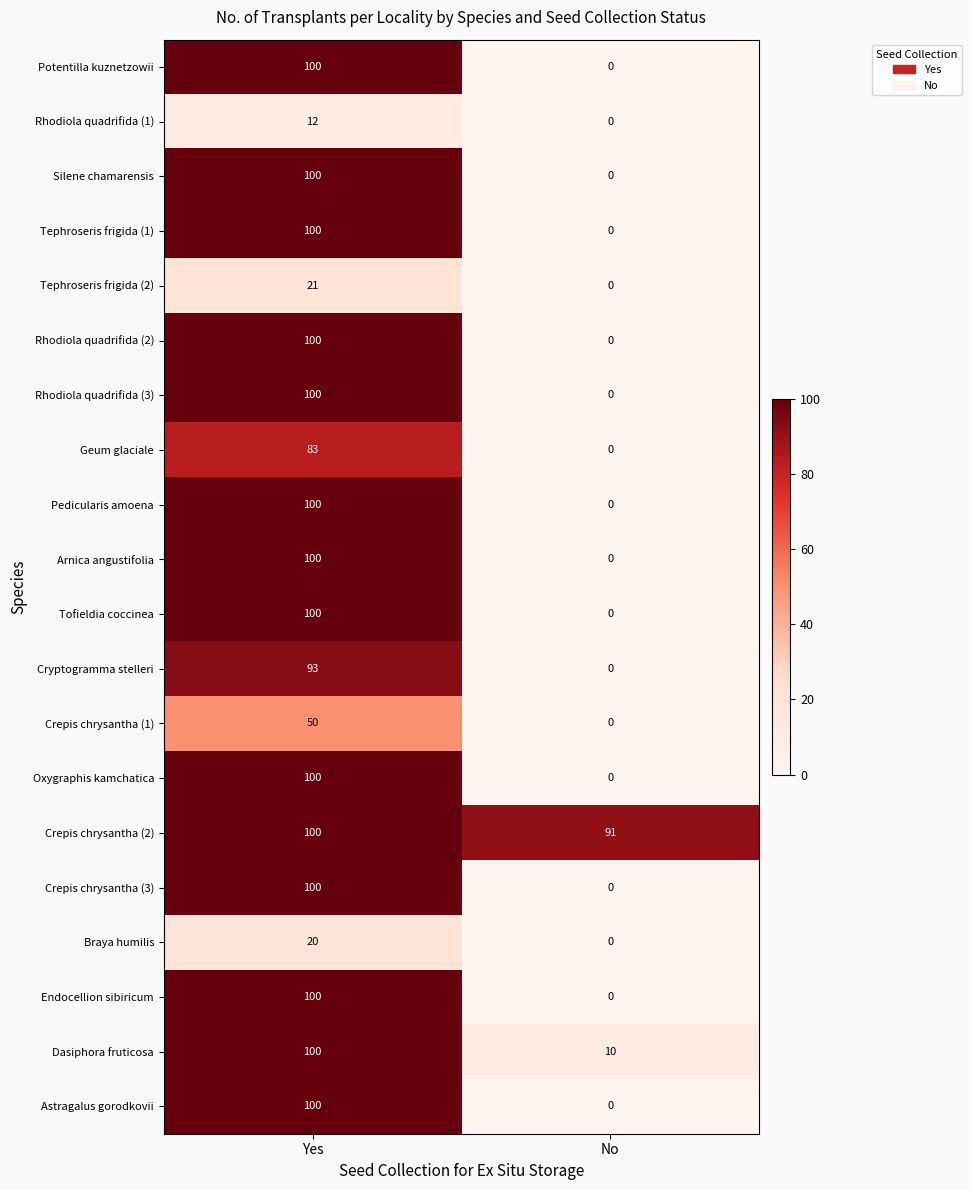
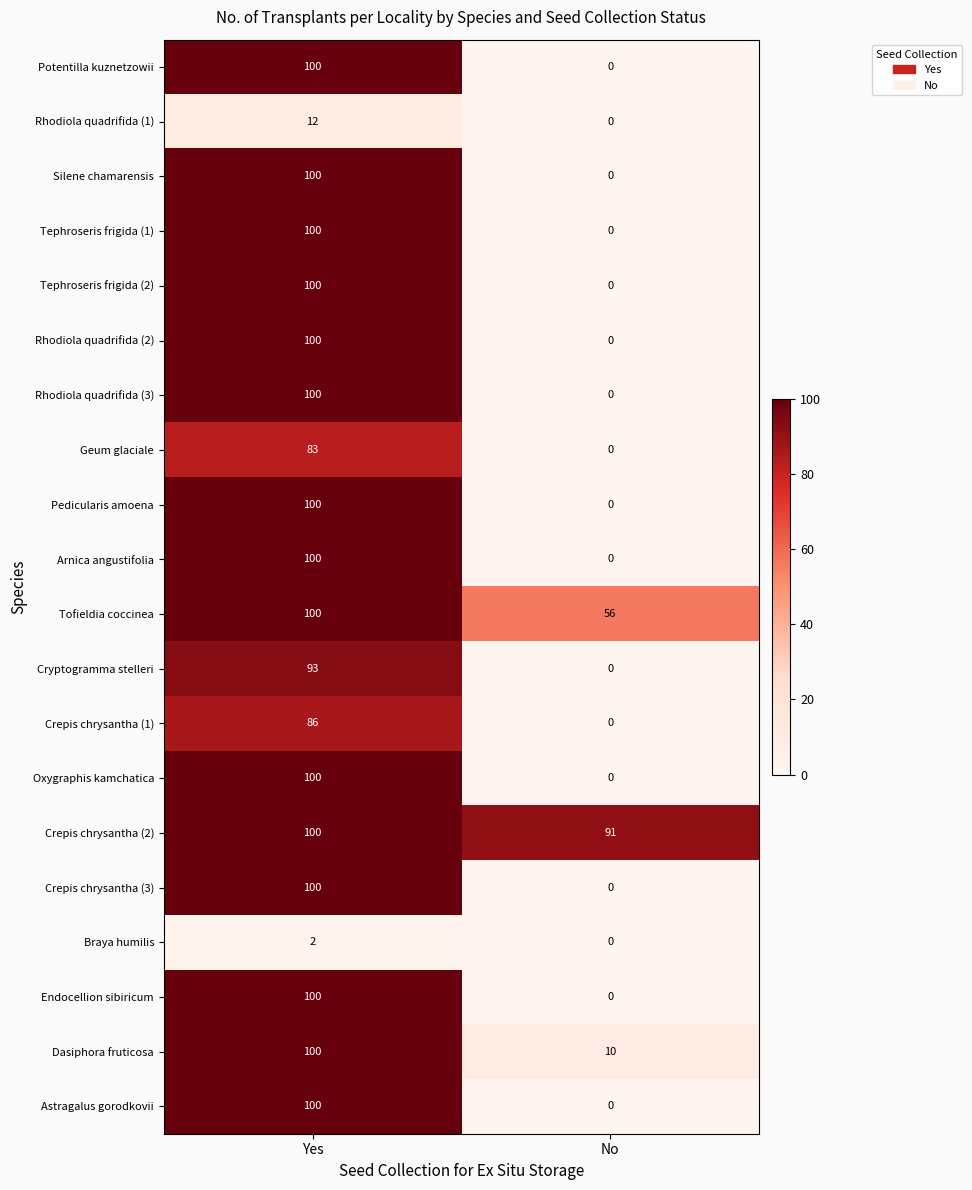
  {
    "Potentilla kuznetzowii": {
      "Yes": 100,
      "No": 0
    },
    "Rhodiola quadrifida (1)": {
      "Yes": 12,
      "No": 0
    },
    "Silene chamarensis": {
      "Yes": 100,
      "No": 0
    },
    "Tephroseris frigida (1)": {
      "Yes": 100,
      "No": 0
    },
    "Tephroseris frigida (2)": {
-     "Yes": 21,
+     "Yes": 100,
      "No": 0
    },
    "Rhodiola quadrifida (2)": {
      "Yes": 100,
      "No": 0
    },
    "Rhodiola quadrifida (3)": {
      "Yes": 100,
      "No": 0
    },
    "Geum glaciale": {
      "Yes": 83,
      "No": 0
    },
    "Pedicularis amoena": {
      "Yes": 100,
      "No": 0
    },
    "Arnica angustifolia": {
      "Yes": 100,
      "No": 0
    },
    "Tofieldia coccinea": {
      "Yes": 100,
-     "No": 0
+     "No": 56
    },
    "Cryptogramma stelleri": {
      "Yes": 93,
      "No": 0
    },
    "Crepis chrysantha (1)": {
-     "Yes": 50,
+     "Yes": 86,
      "No": 0
    },
    "Oxygraphis kamchatica": {
      "Yes": 100,
      "No": 0
    },
    "Crepis chrysantha (2)": {
      "Yes": 100,
      "No": 91
    },
    "Crepis chrysantha (3)": {
      "Yes": 100,
      "No": 0
    },
    "Braya humilis": {
-     "Yes": 20,
+     "Yes": 2,
      "No": 0
    },
    "Endocellion sibiricum": {
      "Yes": 100,
      "No": 0
    },
    "Dasiphora fruticosa": {
      "Yes": 100,
      "No": 10
    },
    "Astragalus gorodkovii": {
      "Yes": 100,
      "No": 0
    }
  }
